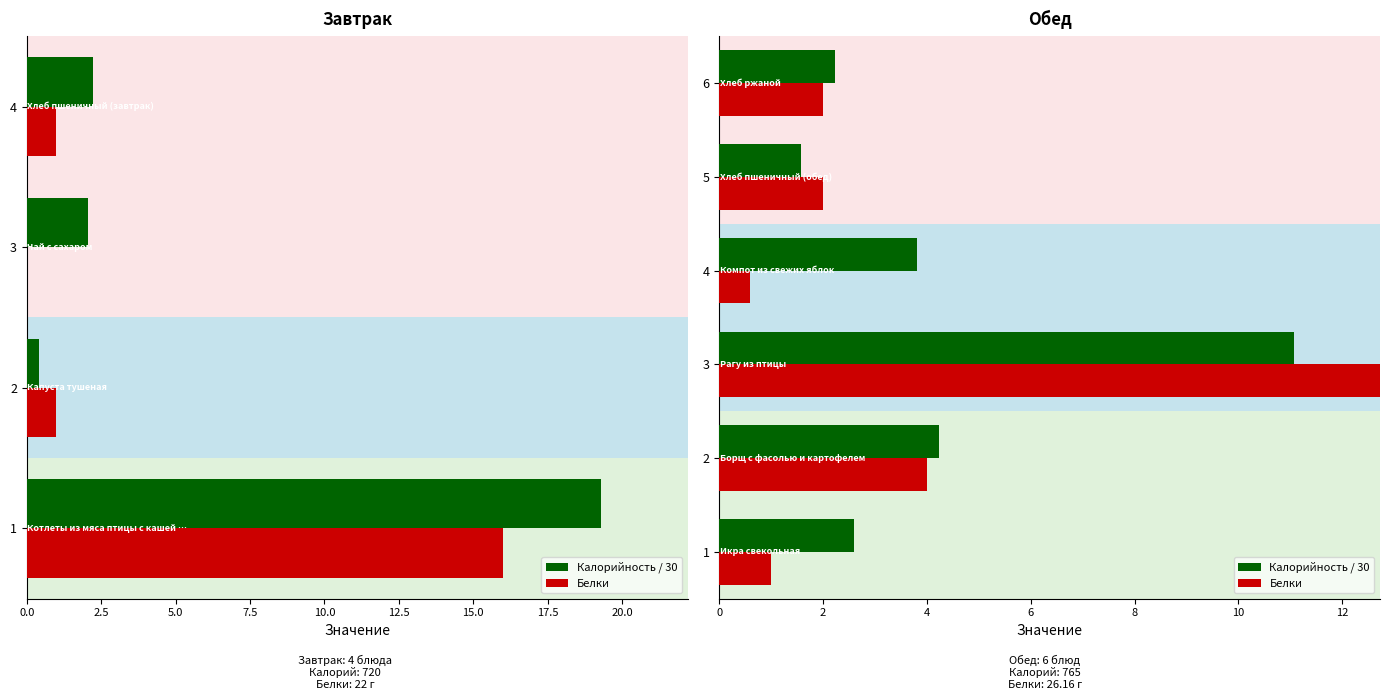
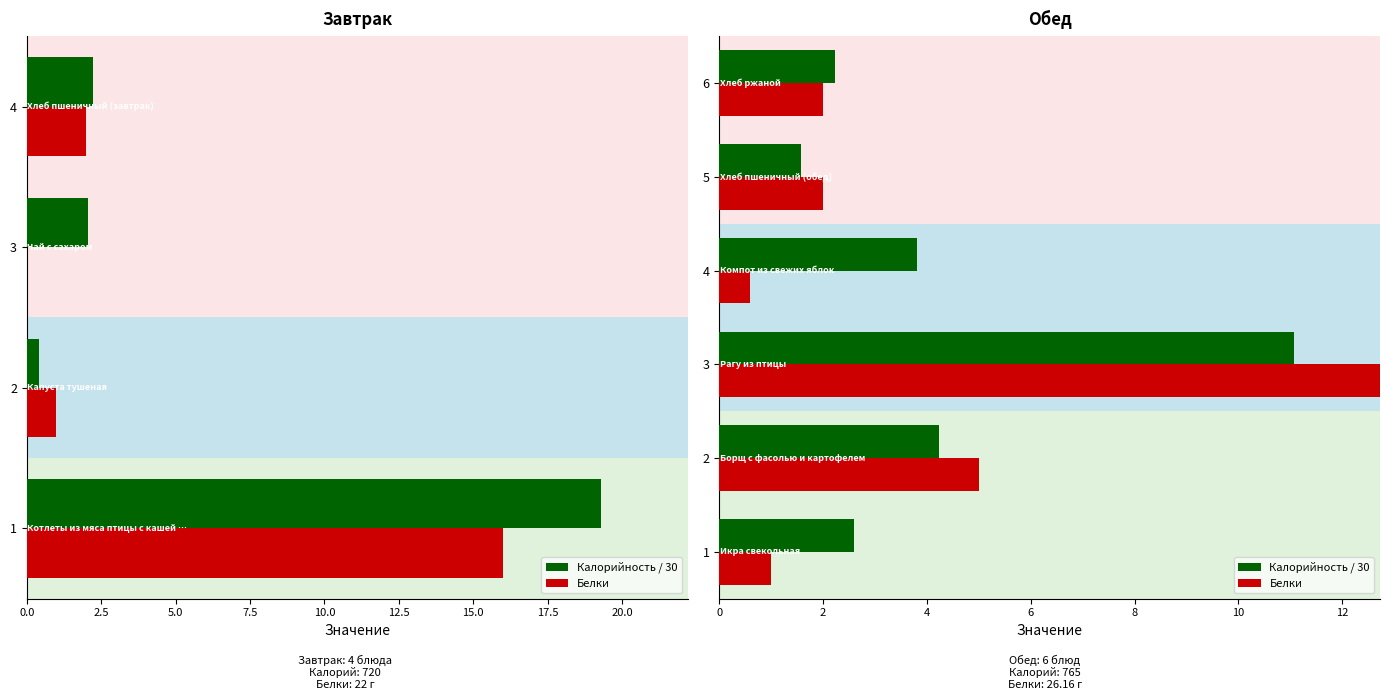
  {
    "Завтрак": {
      "Калорийность / 30": {
        "4": 2.2,
        "3": 2,
        "2": 0.4,
        "1": 19.3
      },
      "Белки": {
-       "4": 1,
+       "4": 2,
        "3": 0,
        "2": 1,
        "1": 16
      }
    },
    "Обед": {
      "Калорийность / 30": {
        "6": 2.2,
        "5": 1.6,
        "4": 3.8,
        "3": 11.1,
        "2": 4.2,
        "1": 2.6
      },
      "Белки": {
        "6": 2,
        "5": 2,
        "4": 0.6,
-       "2": 4,
+       "2": 5,
        "1": 1
      }
    }
  }
